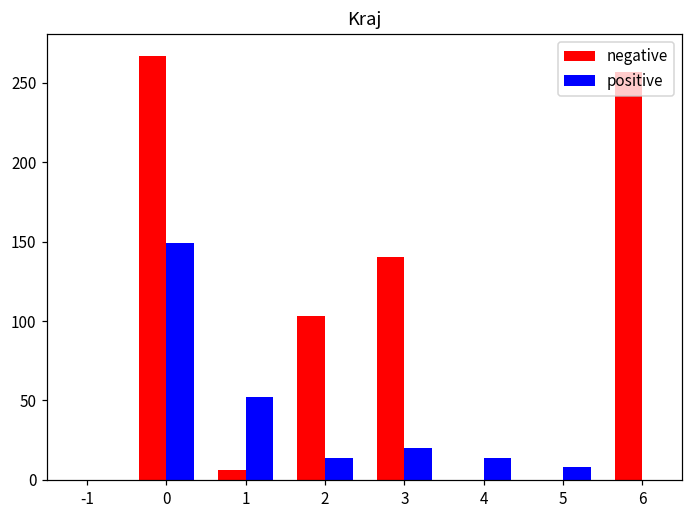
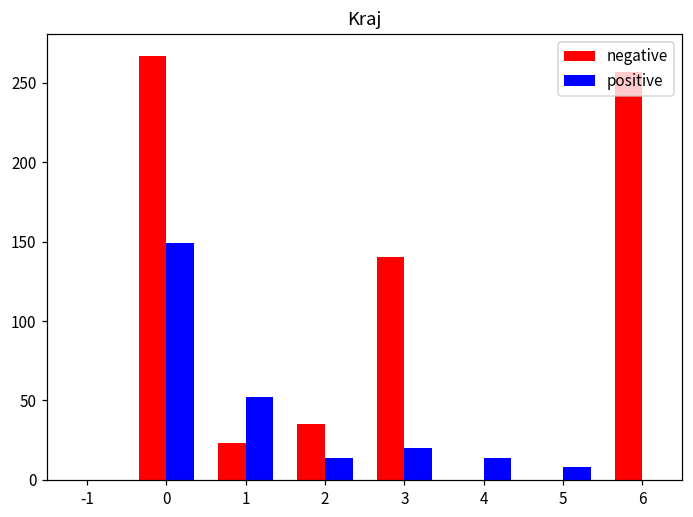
  {
    "negative": {
      "-1": 0,
      "0": 267,
-     "1": 6,
-     "2": 103,
+     "1": 23,
+     "2": 35,
      "3": 140,
      "4": 0,
      "5": 0
    },
    "positive": {
      "-1": 0,
      "0": 149,
      "1": 52,
      "2": 14,
      "3": 20,
      "4": 14,
      "5": 8,
      "6": 0
    }
  }
